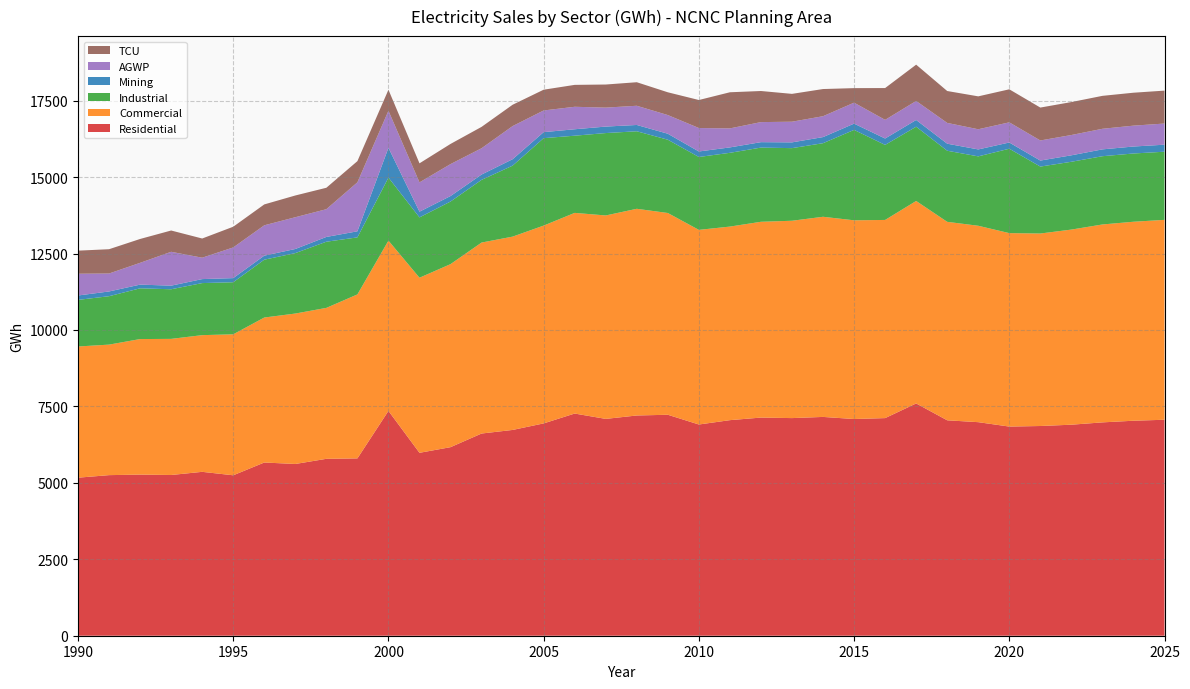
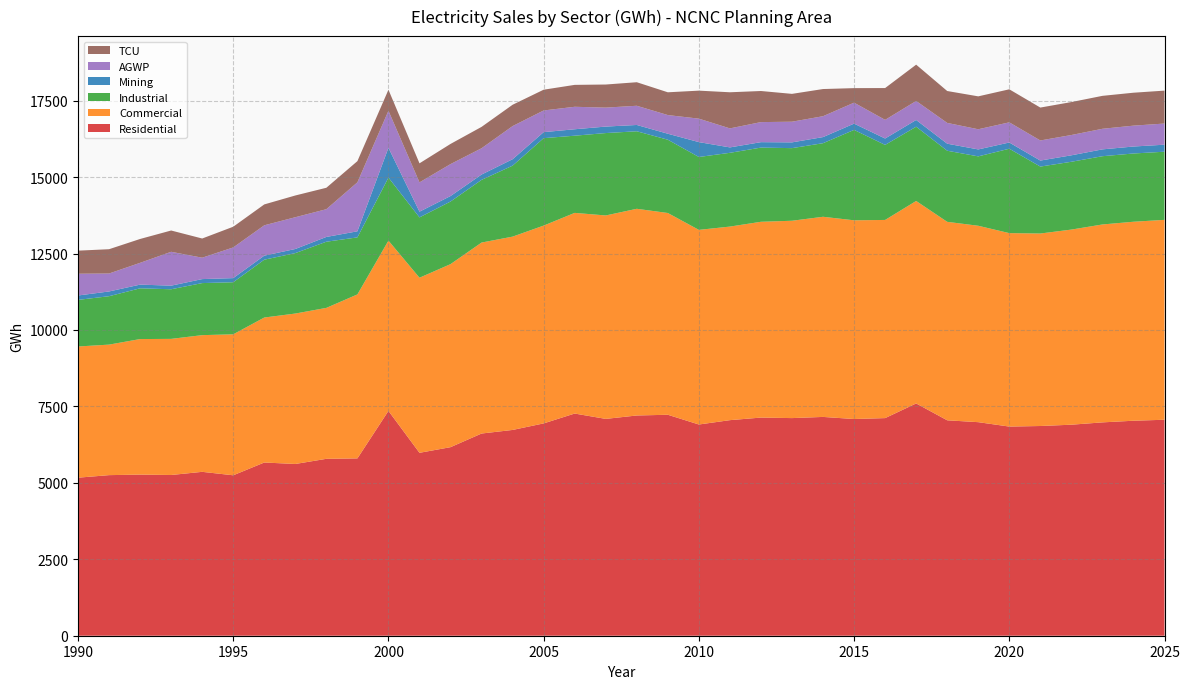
  {
    "Residential": {
      "1990": 5200,
      "1995": 5200,
      "2000": 7400,
      "2005": 6900,
      "2010": 6900,
      "2015": 7100,
      "2020": 6800,
      "2025": 7100
    },
    "Commercial": {
      "1990": 4300,
      "1995": 4600,
      "2000": 5600,
      "2005": 6500,
      "2010": 6400,
      "2015": 6500,
      "2020": 6300,
      "2025": 6500
    },
    "Industrial": {
      "1990": 1500,
      "1995": 1700,
      "2000": 2100,
      "2005": 2900,
      "2010": 2400,
      "2015": 3000,
      "2020": 2800,
      "2025": 2200
    },
    "Mining": {
      "1990": 100,
      "1995": 100,
      "2000": 1000,
      "2005": 200,
-     "2010": 200,
+     "2010": 500,
      "2015": 200,
      "2020": 200,
      "2025": 200
    },
    "AGWP": {
      "1990": 700,
      "1995": 1000,
      "2000": 1200,
      "2005": 700,
      "2010": 800,
      "2015": 700,
      "2020": 700,
      "2025": 700
    },
    "TCU": {
      "1990": 800,
      "1995": 700,
      "2000": 700,
      "2005": 700,
      "2010": 900,
      "2015": 500,
      "2020": 1100,
      "2025": 1100
    }
  }
